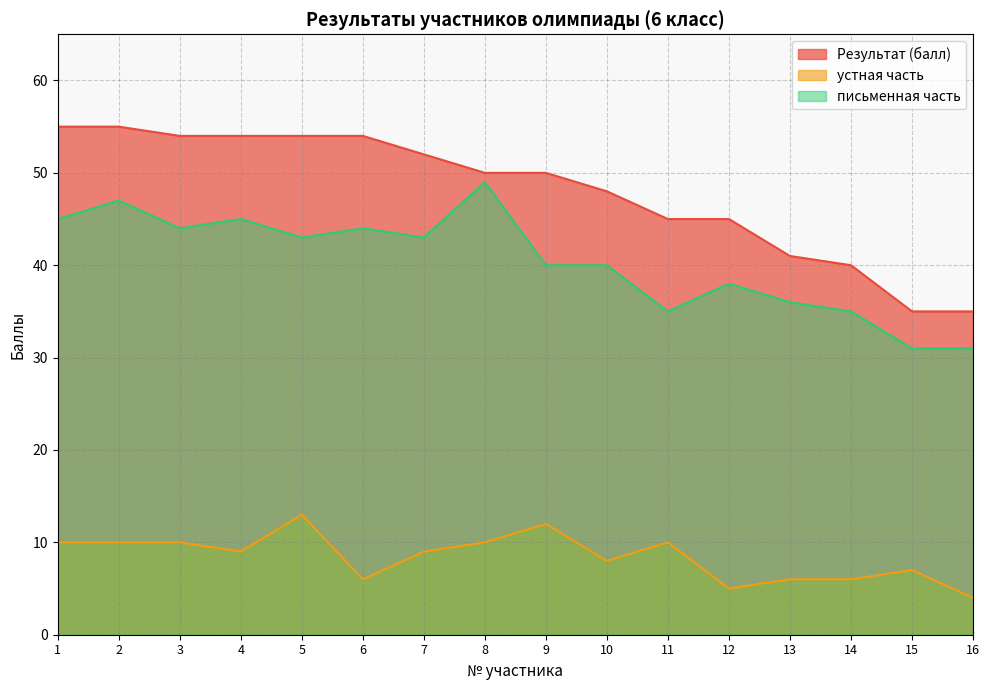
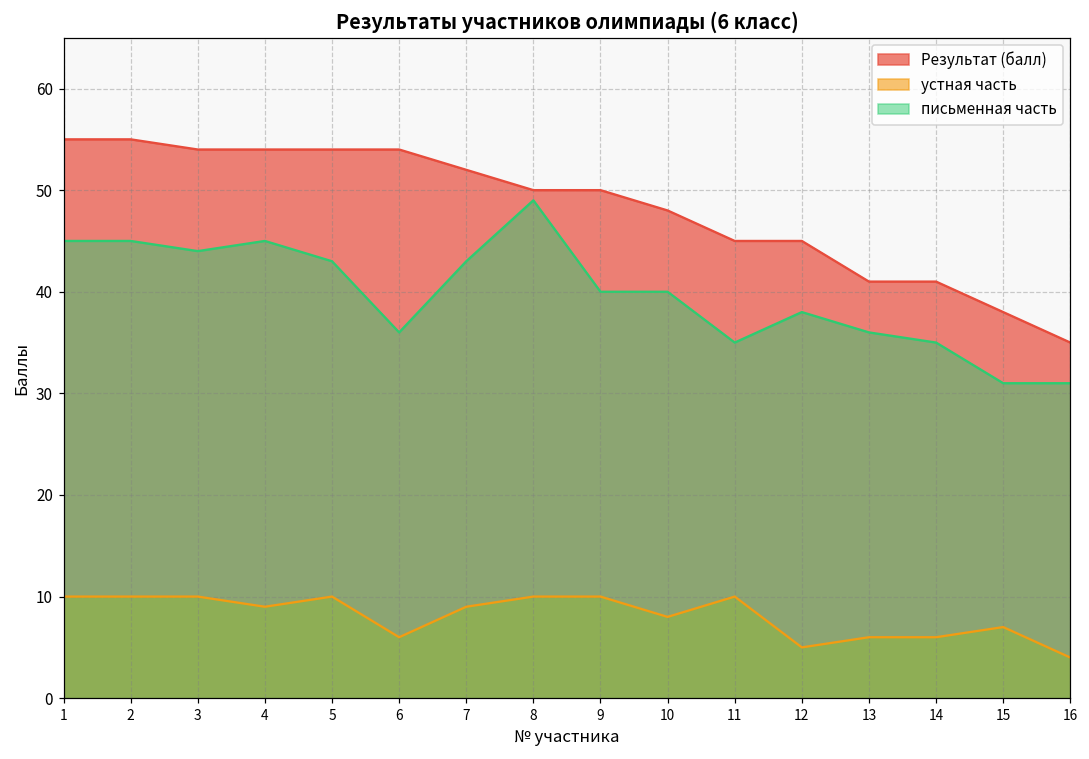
  {
    "Результат (балл)": {
      "1": 55,
      "2": 55,
      "3": 54,
      "4": 54,
      "5": 54,
      "6": 54,
      "7": 52,
      "8": 50,
      "9": 50,
      "10": 48,
      "11": 45,
      "12": 45,
      "13": 41,
-     "14": 40,
-     "15": 35,
+     "14": 41,
+     "15": 38,
      "16": 35
    },
    "устная часть": {
      "1": 10,
      "2": 10,
      "3": 10,
      "4": 9,
-     "5": 13,
+     "5": 10,
      "6": 6,
      "7": 9,
      "8": 10,
-     "9": 12,
+     "9": 10,
      "10": 8,
      "11": 10,
      "12": 5,
      "13": 6,
      "14": 6,
      "15": 7,
      "16": 4
    },
    "письменная часть": {
      "1": 45,
-     "2": 47,
+     "2": 45,
      "3": 44,
      "4": 45,
      "5": 43,
-     "6": 44,
+     "6": 36,
      "7": 43,
      "8": 49,
      "9": 40,
      "10": 40,
      "11": 35,
      "12": 38,
      "13": 36,
      "14": 35,
      "15": 31,
      "16": 31
    }
  }
